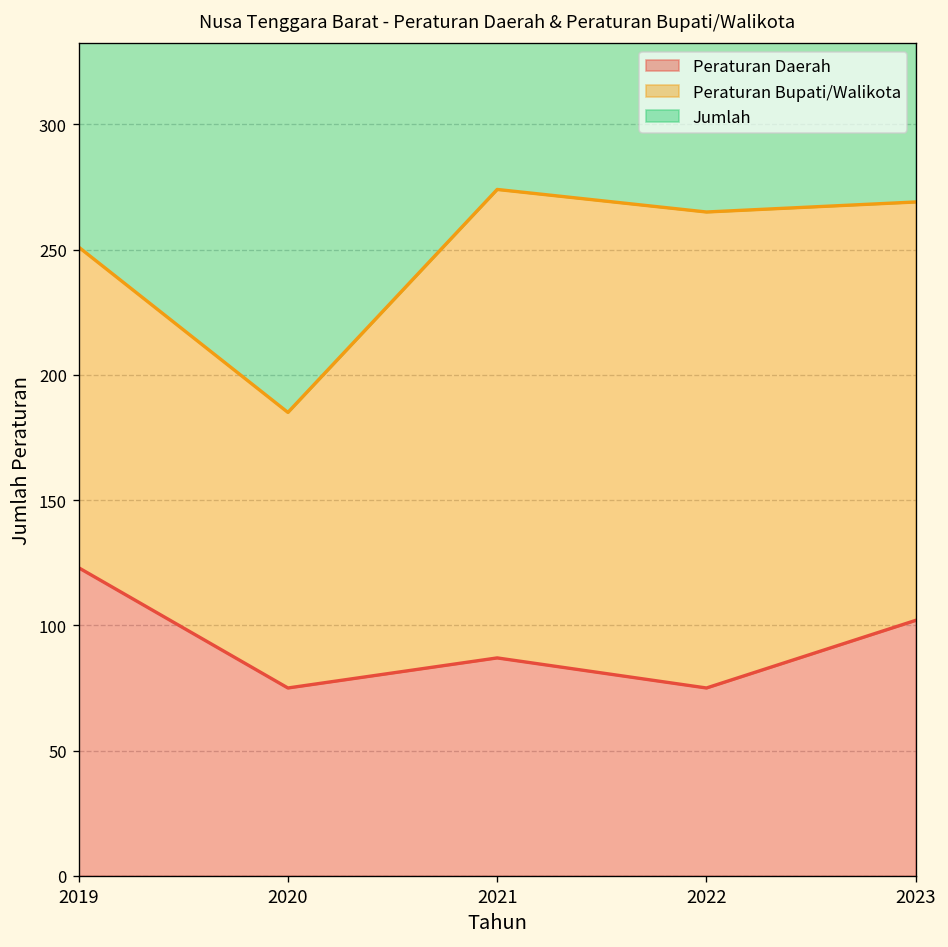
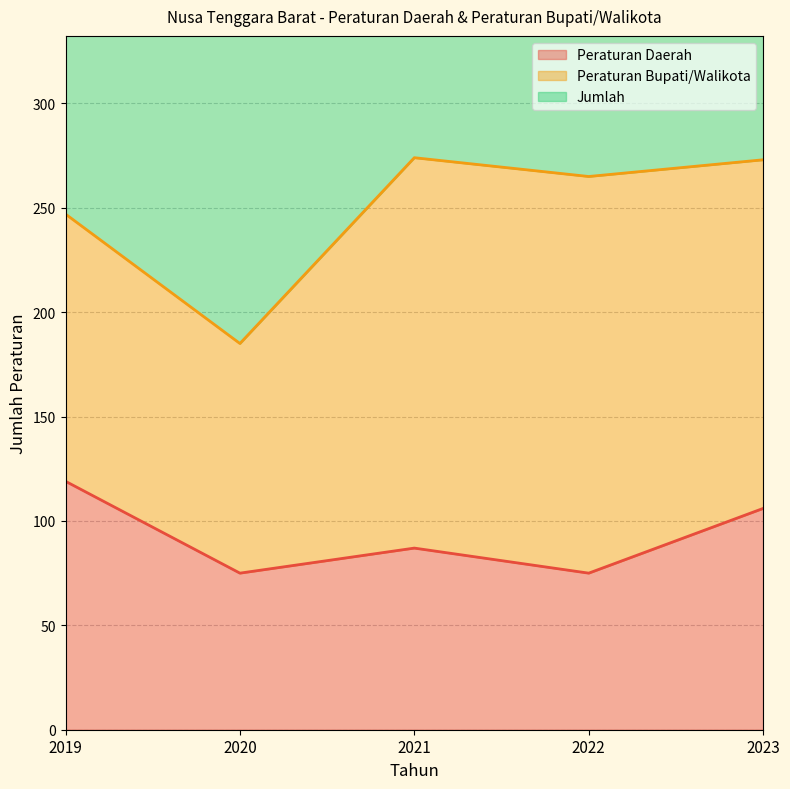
  {
    "Peraturan Daerah": {
-     "2019": 123,
+     "2019": 119,
      "2020": 75,
      "2021": 87,
      "2022": 75,
-     "2023": 102
+     "2023": 106
    },
    "Peraturan Bupati/Walikota": {
      "2019": 128,
      "2020": 110,
      "2021": 187,
      "2022": 190,
      "2023": 167
    }
  }
